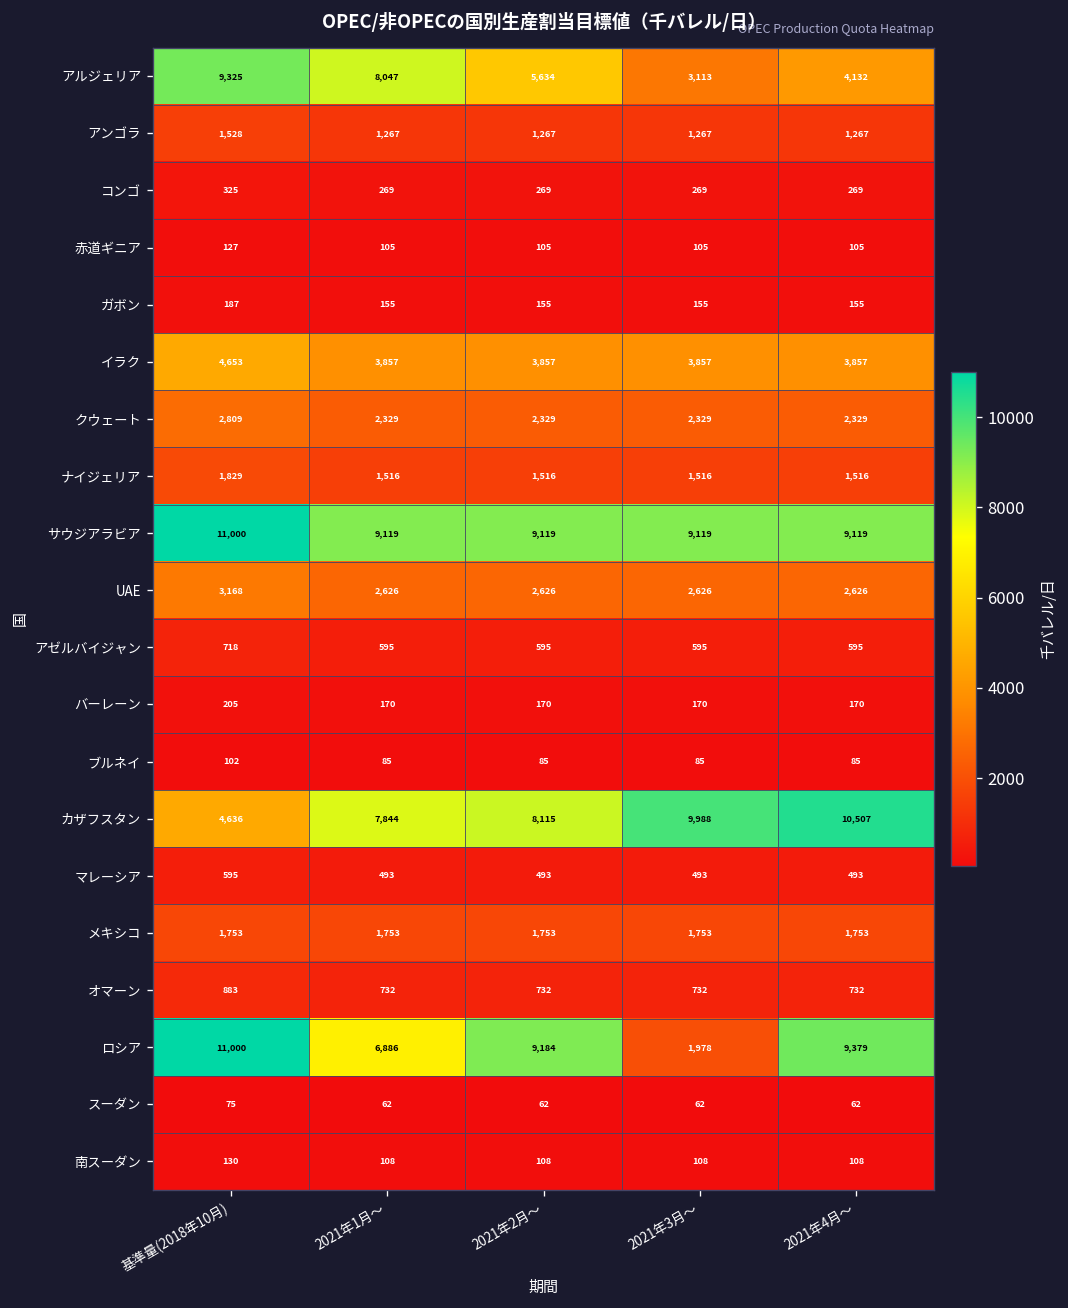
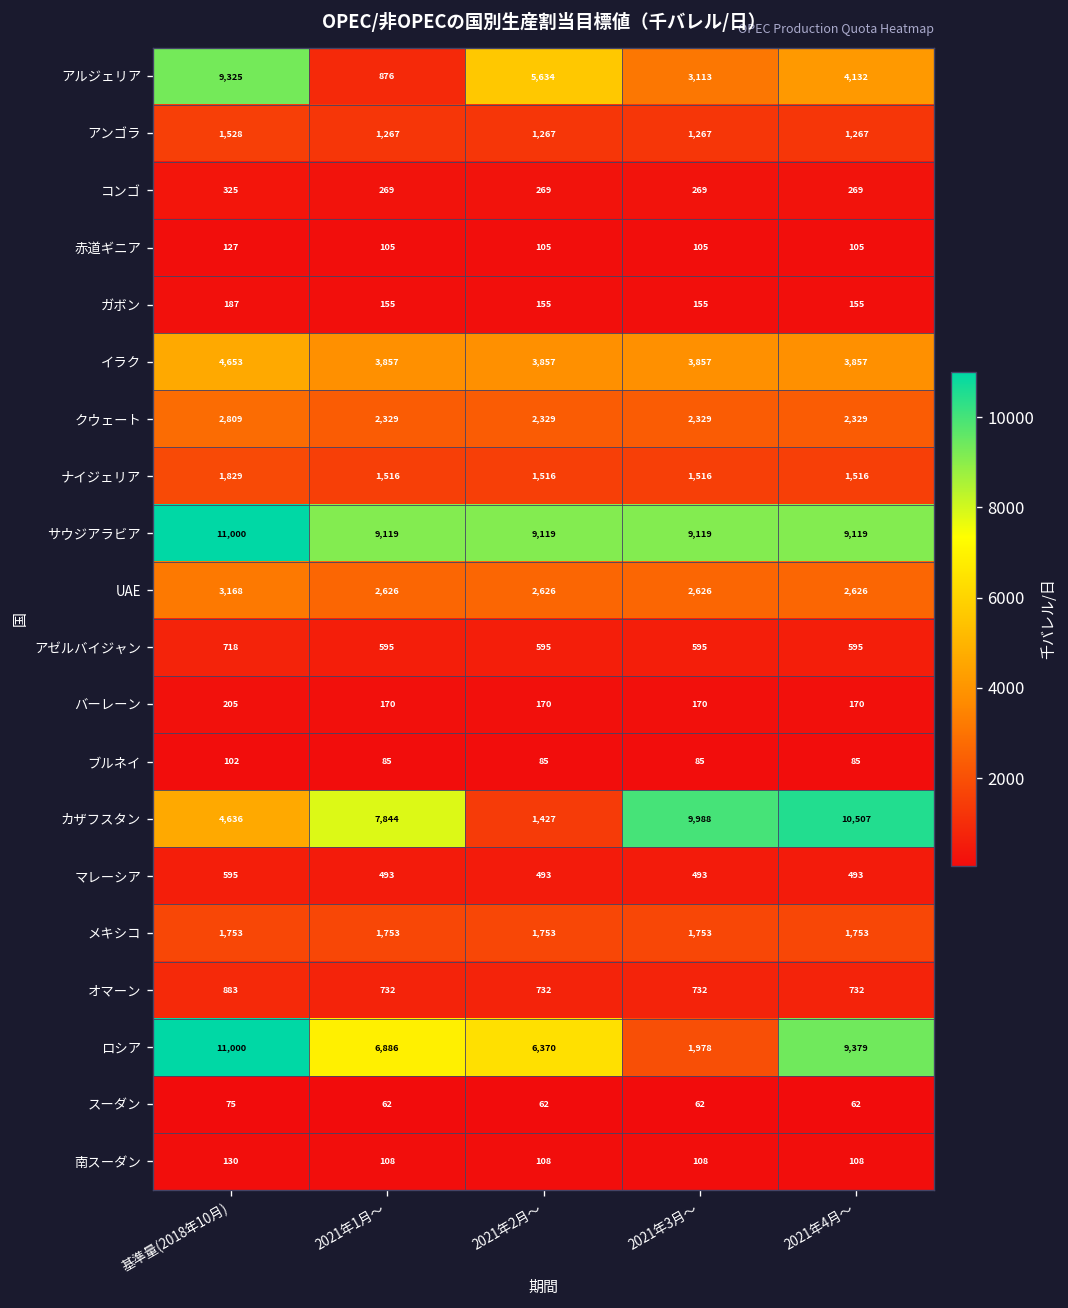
  {
    "アルジェリア": {
      "基準量(2018年10月)": "9,325",
-     "2021年1月～": "8,047",
+     "2021年1月～": "876",
      "2021年2月～": "5,634",
      "2021年3月～": "3,113",
      "2021年4月～": "4,132"
    },
    "アンゴラ": {
      "基準量(2018年10月)": "1,528",
      "2021年1月～": "1,267",
      "2021年2月～": "1,267",
      "2021年3月～": "1,267",
      "2021年4月～": "1,267"
    },
    "コンゴ": {
      "基準量(2018年10月)": "325",
      "2021年1月～": "269",
      "2021年2月～": "269",
      "2021年3月～": "269",
      "2021年4月～": "269"
    },
    "赤道ギニア": {
      "基準量(2018年10月)": "127",
      "2021年1月～": "105",
      "2021年2月～": "105",
      "2021年3月～": "105",
      "2021年4月～": "105"
    },
    "ガボン": {
      "基準量(2018年10月)": "187",
      "2021年1月～": "155",
      "2021年2月～": "155",
      "2021年3月～": "155",
      "2021年4月～": "155"
    },
    "イラク": {
      "基準量(2018年10月)": "4,653",
      "2021年1月～": "3,857",
      "2021年2月～": "3,857",
      "2021年3月～": "3,857",
      "2021年4月～": "3,857"
    },
    "クウェート": {
      "基準量(2018年10月)": "2,809",
      "2021年1月～": "2,329",
      "2021年2月～": "2,329",
      "2021年3月～": "2,329",
      "2021年4月～": "2,329"
    },
    "ナイジェリア": {
      "基準量(2018年10月)": "1,829",
      "2021年1月～": "1,516",
      "2021年2月～": "1,516",
      "2021年3月～": "1,516",
      "2021年4月～": "1,516"
    },
    "サウジアラビア": {
      "基準量(2018年10月)": "11,000",
      "2021年1月～": "9,119",
      "2021年2月～": "9,119",
      "2021年3月～": "9,119",
      "2021年4月～": "9,119"
    },
    "UAE": {
      "基準量(2018年10月)": "3,168",
      "2021年1月～": "2,626",
      "2021年2月～": "2,626",
      "2021年3月～": "2,626",
      "2021年4月～": "2,626"
    },
    "アゼルバイジャン": {
      "基準量(2018年10月)": "718",
      "2021年1月～": "595",
      "2021年2月～": "595",
      "2021年3月～": "595",
      "2021年4月～": "595"
    },
    "バーレーン": {
      "基準量(2018年10月)": "205",
      "2021年1月～": "170",
      "2021年2月～": "170",
      "2021年3月～": "170",
      "2021年4月～": "170"
    },
    "ブルネイ": {
      "基準量(2018年10月)": "102",
      "2021年1月～": "85",
      "2021年2月～": "85",
      "2021年3月～": "85",
      "2021年4月～": "85"
    },
    "カザフスタン": {
      "基準量(2018年10月)": "4,636",
      "2021年1月～": "7,844",
-     "2021年2月～": "8,115",
+     "2021年2月～": "1,427",
      "2021年3月～": "9,988",
      "2021年4月～": "10,507"
    },
    "マレーシア": {
      "基準量(2018年10月)": "595",
      "2021年1月～": "493",
      "2021年2月～": "493",
      "2021年3月～": "493",
      "2021年4月～": "493"
    },
    "メキシコ": {
      "基準量(2018年10月)": "1,753",
      "2021年1月～": "1,753",
      "2021年2月～": "1,753",
      "2021年3月～": "1,753",
      "2021年4月～": "1,753"
    },
    "オマーン": {
      "基準量(2018年10月)": "883",
      "2021年1月～": "732",
      "2021年2月～": "732",
      "2021年3月～": "732",
      "2021年4月～": "732"
    },
    "ロシア": {
      "基準量(2018年10月)": "11,000",
      "2021年1月～": "6,886",
-     "2021年2月～": "9,184",
+     "2021年2月～": "6,370",
      "2021年3月～": "1,978",
      "2021年4月～": "9,379"
    },
    "スーダン": {
      "基準量(2018年10月)": "75",
      "2021年1月～": "62",
      "2021年2月～": "62",
      "2021年3月～": "62",
      "2021年4月～": "62"
    },
    "南スーダン": {
      "基準量(2018年10月)": "130",
      "2021年1月～": "108",
      "2021年2月～": "108",
      "2021年3月～": "108",
      "2021年4月～": "108"
    }
  }
